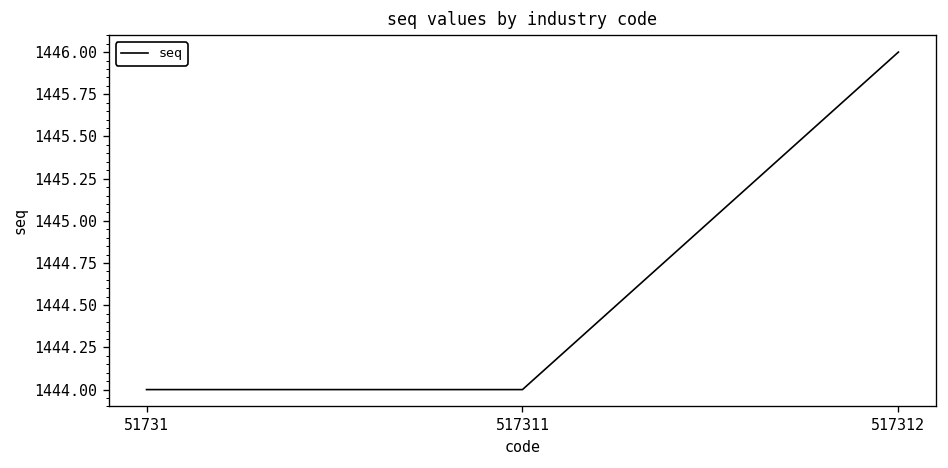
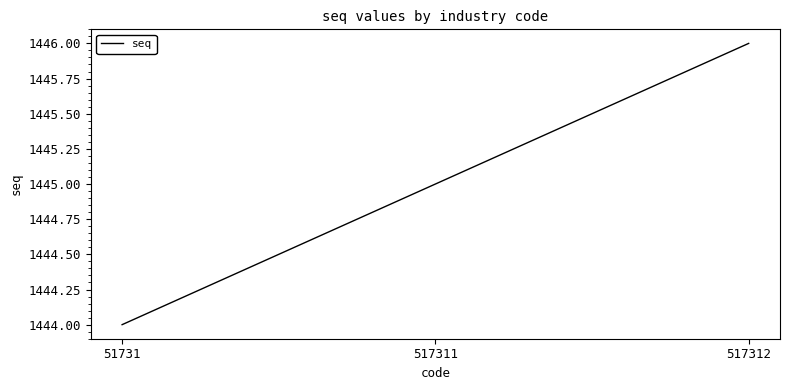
  {
    "51731": 1444,
-   "517311": 1444,
+   "517311": 1445,
    "517312": 1446
  }
